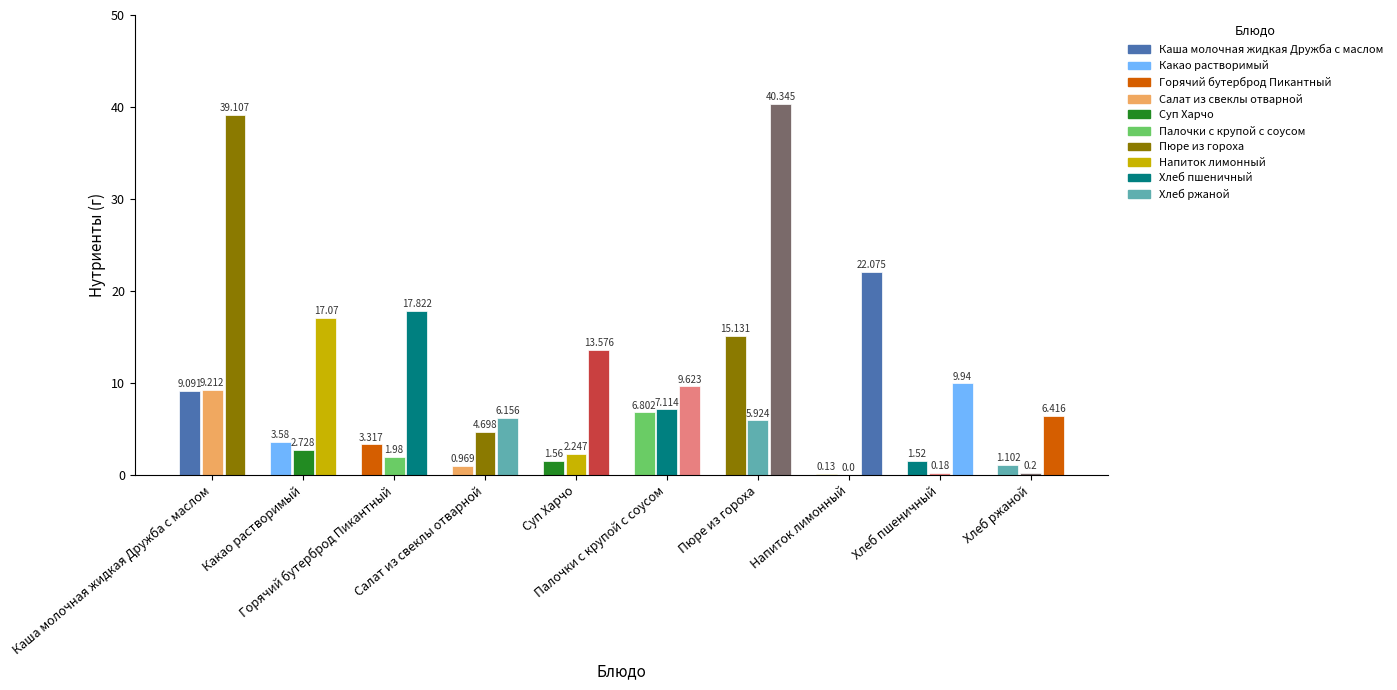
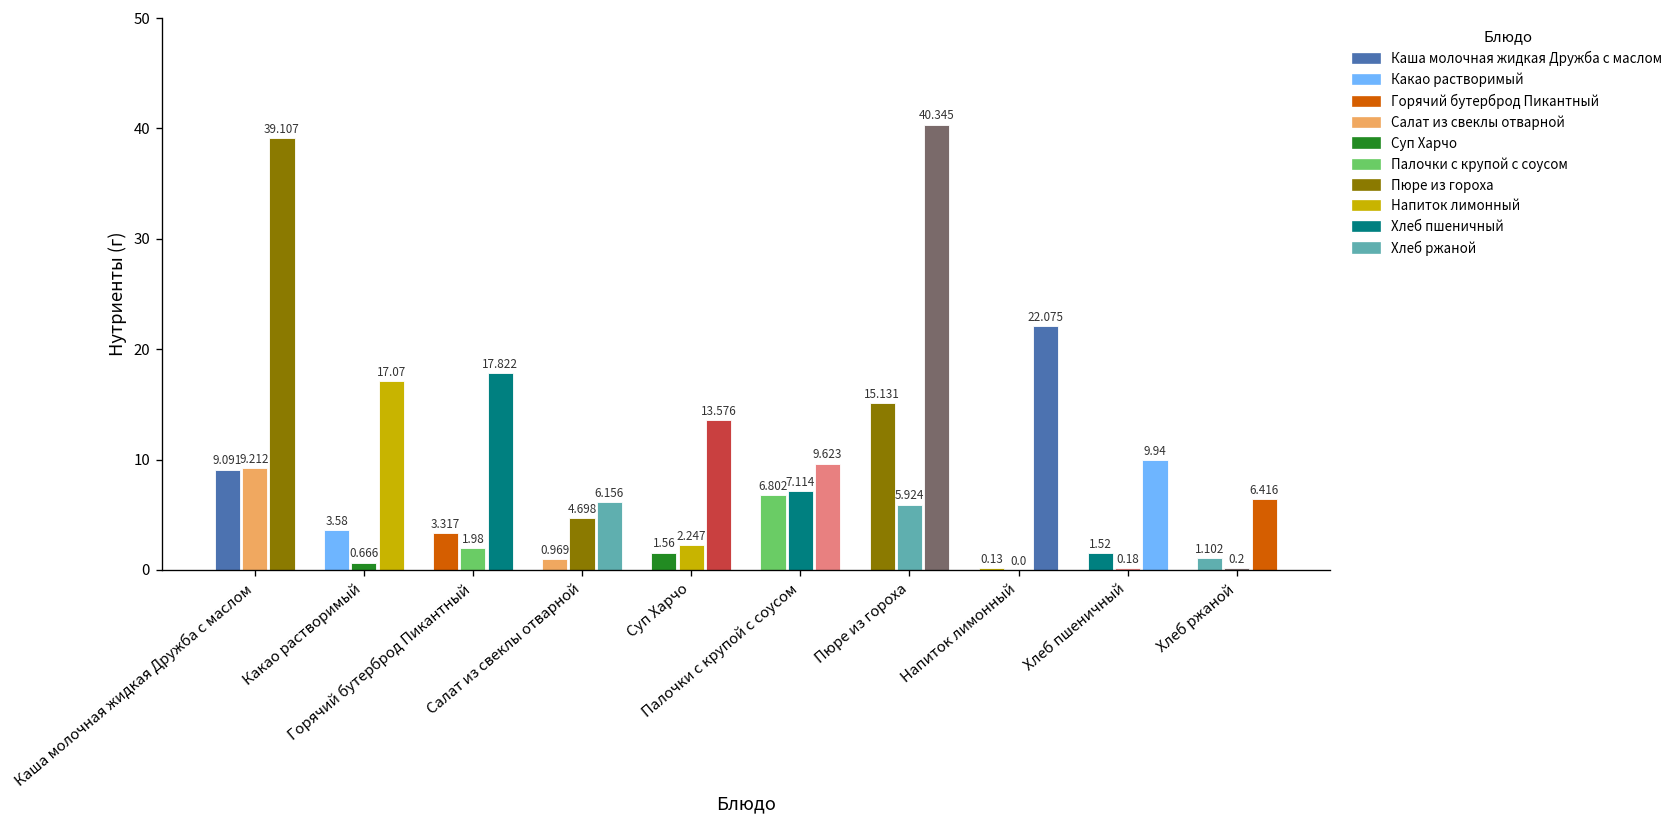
  {
    "Каша молочная жидкая Дружба с маслом": 9.212,
-   "Какао растворимый": 2.728,
+   "Какао растворимый": 0.666,
    "Горячий бутерброд Пикантный": 1.98,
    "Салат из свеклы отварной": 4.698,
    "Суп Харчо": 2.247,
    "Палочки с крупой с соусом": 7.114,
    "Пюре из гороха": 5.924,
    "Напиток лимонный": 0.0,
    "Хлеб пшеничный": 0.18,
    "Хлеб ржаной": 0.2
  }
